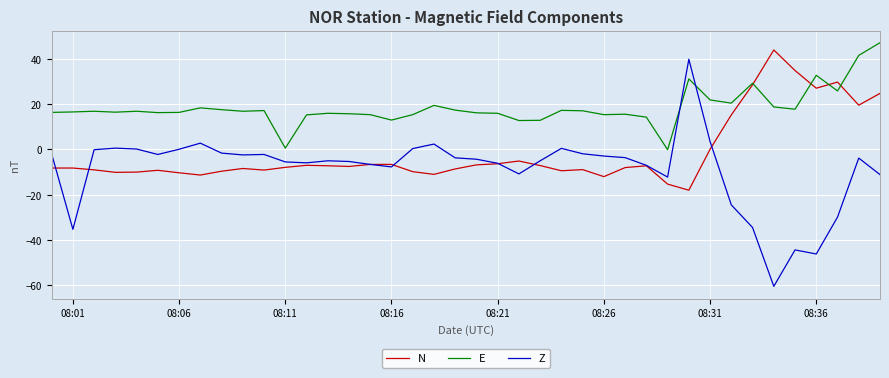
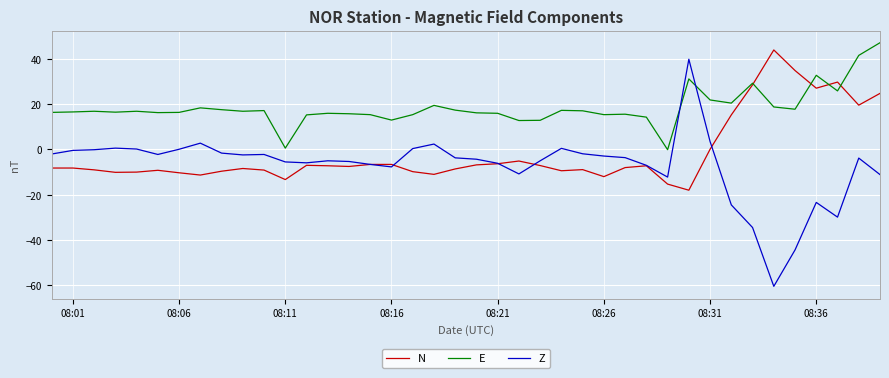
  {
    "N": {
      "08:01": -8,
      "08:06": -10,
-     "08:11": -8,
+     "08:11": -13,
      "08:26": -12,
      "08:31": 0,
      "08:36": 27
    },
    "E": {
      "08:01": 17,
      "08:06": 16,
      "08:11": 1,
      "08:16": 13,
      "08:21": 16,
      "08:26": 15,
      "08:31": 22,
      "08:36": 33
    },
    "Z": {
-     "08:01": -35,
+     "08:01": 0,
      "08:06": 0,
      "08:11": -6,
      "08:26": -3,
      "08:31": 4,
-     "08:36": -46
+     "08:36": -23
    }
  }
